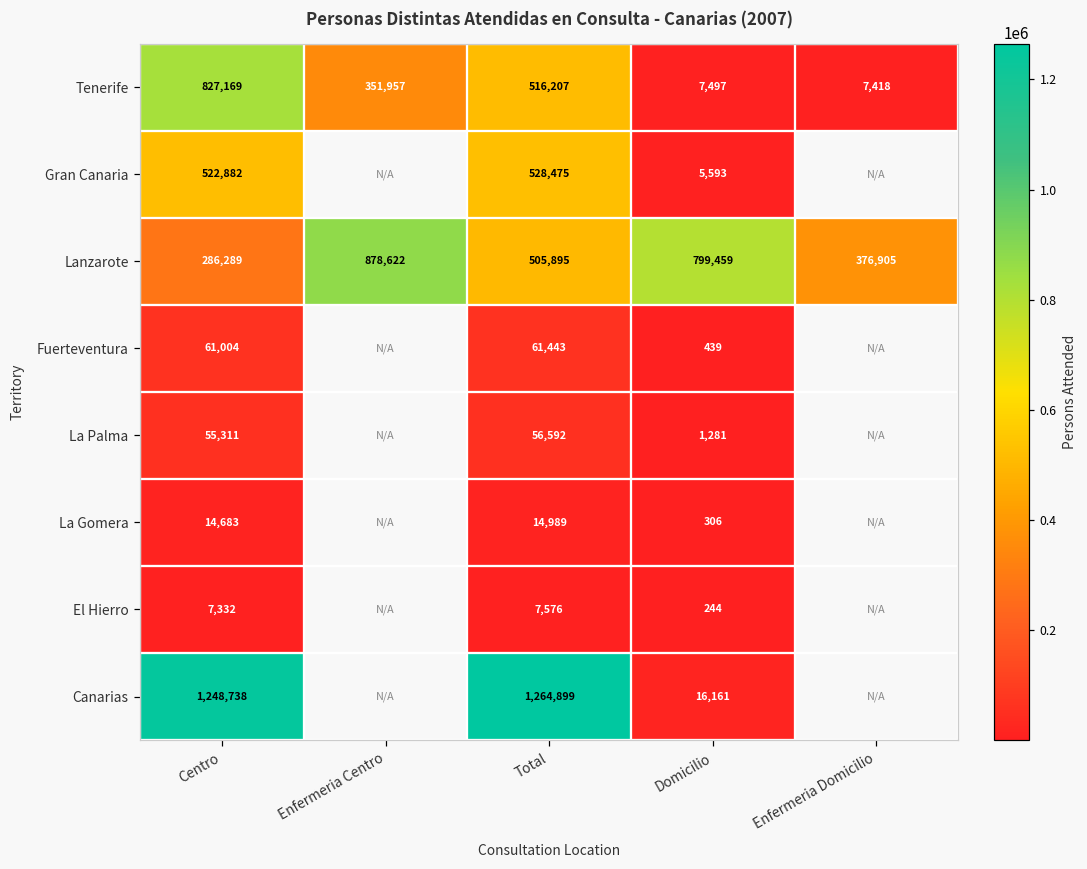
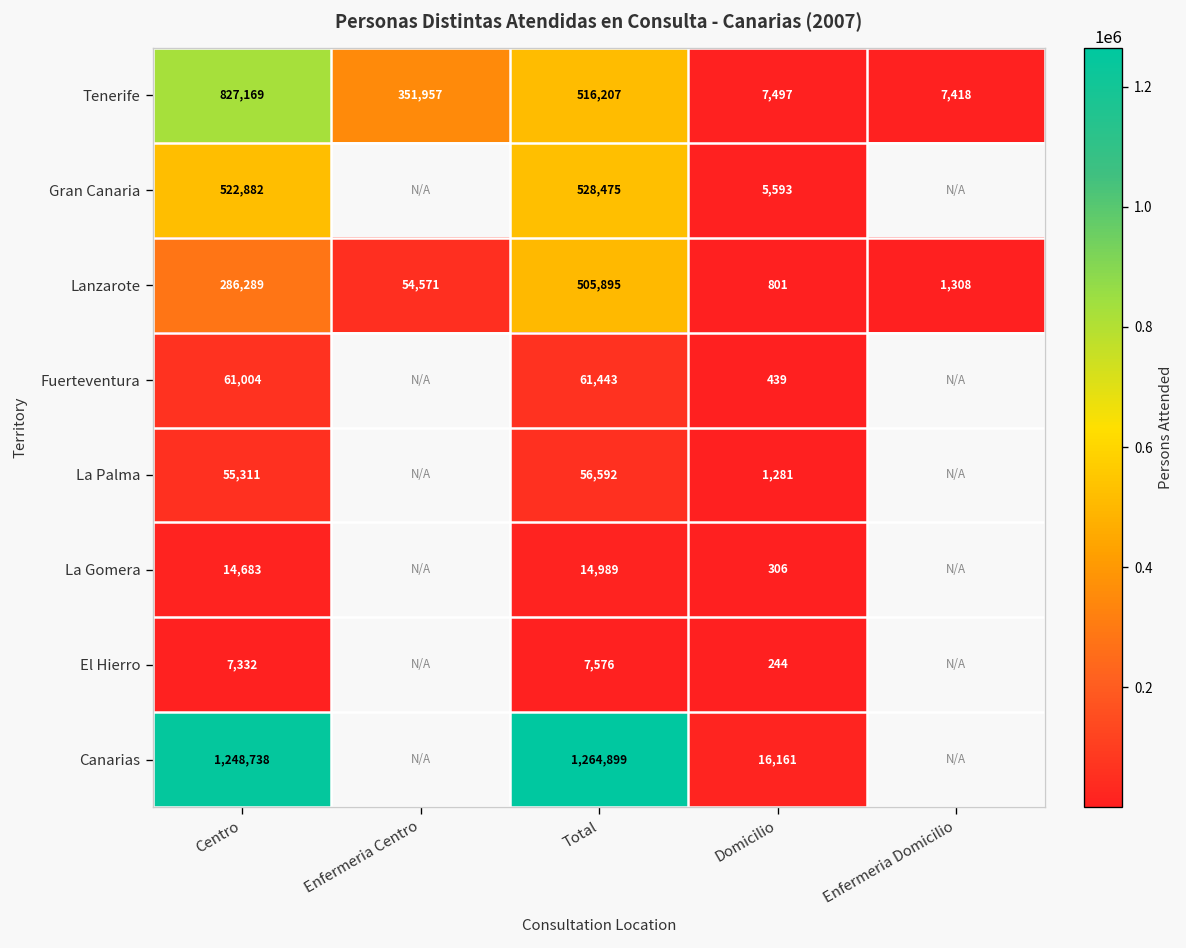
  {
    "Tenerife": {
      "Centro": "827,169",
      "Enfermeria Centro": "351,957",
      "Total": "516,207",
      "Domicilio": "7,497",
      "Enfermeria Domicilio": "7,418"
    },
    "Gran Canaria": {
      "Centro": "522,882",
      "Total": "528,475",
      "Domicilio": "5,593"
    },
    "Lanzarote": {
      "Centro": "286,289",
-     "Enfermeria Centro": "878,622",
+     "Enfermeria Centro": "54,571",
      "Total": "505,895",
-     "Domicilio": "799,459",
-     "Enfermeria Domicilio": "376,905"
+     "Domicilio": "801",
+     "Enfermeria Domicilio": "1,308"
    },
    "Fuerteventura": {
      "Centro": "61,004",
      "Total": "61,443",
      "Domicilio": "439"
    },
    "La Palma": {
      "Centro": "55,311",
      "Total": "56,592",
      "Domicilio": "1,281"
    },
    "La Gomera": {
      "Centro": "14,683",
      "Total": "14,989",
      "Domicilio": "306"
    },
    "El Hierro": {
      "Centro": "7,332",
      "Total": "7,576",
      "Domicilio": "244"
    },
    "Canarias": {
      "Centro": "1,248,738",
      "Total": "1,264,899",
      "Domicilio": "16,161"
    }
  }
